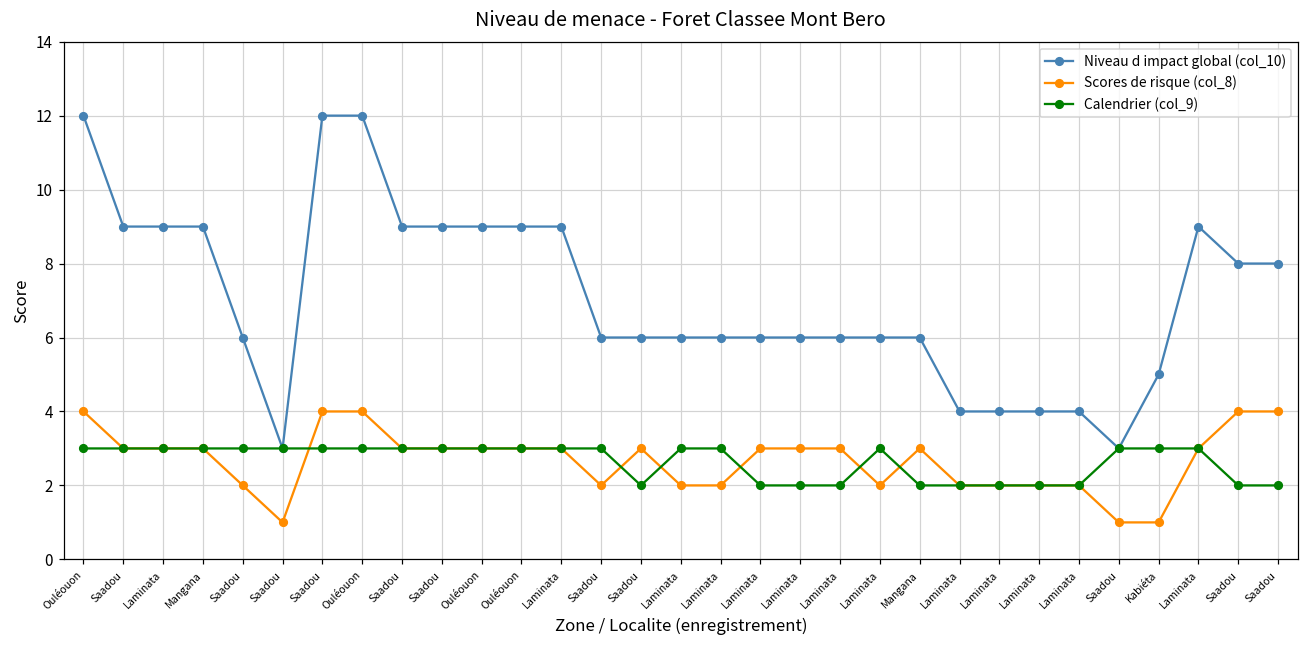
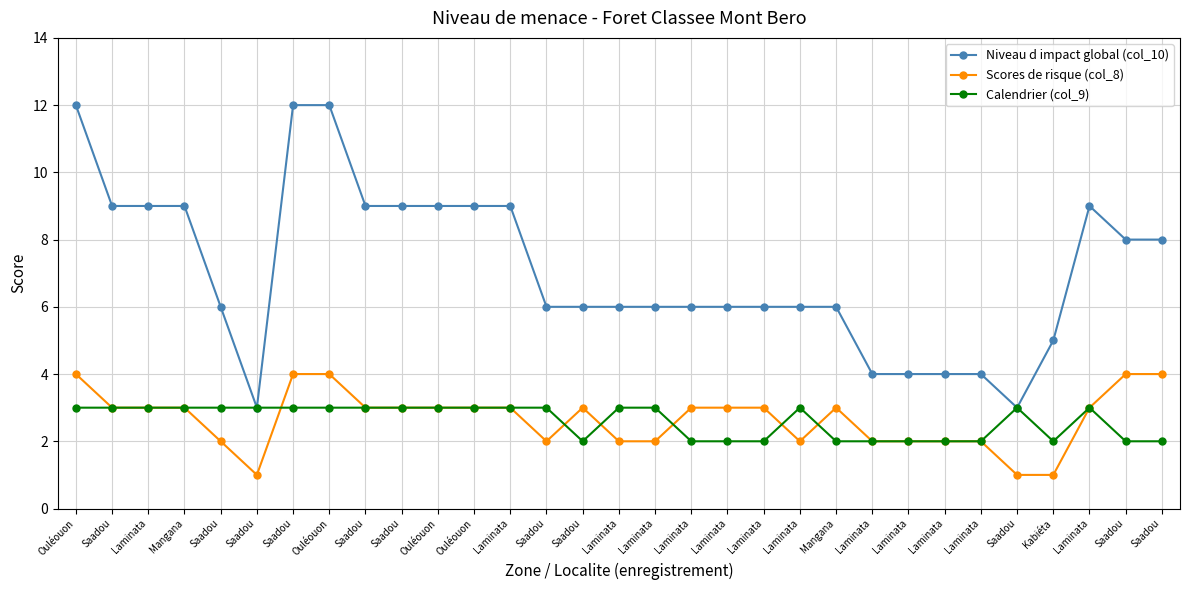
  {
    "Niveau d impact global (col_10)": {
      "Kabiéta": 5
    },
    "Scores de risque (col_8)": {
      "Kabiéta": 1
    },
    "Calendrier (col_9)": {
-     "Kabiéta": 3
+     "Kabiéta": 2
    }
  }
